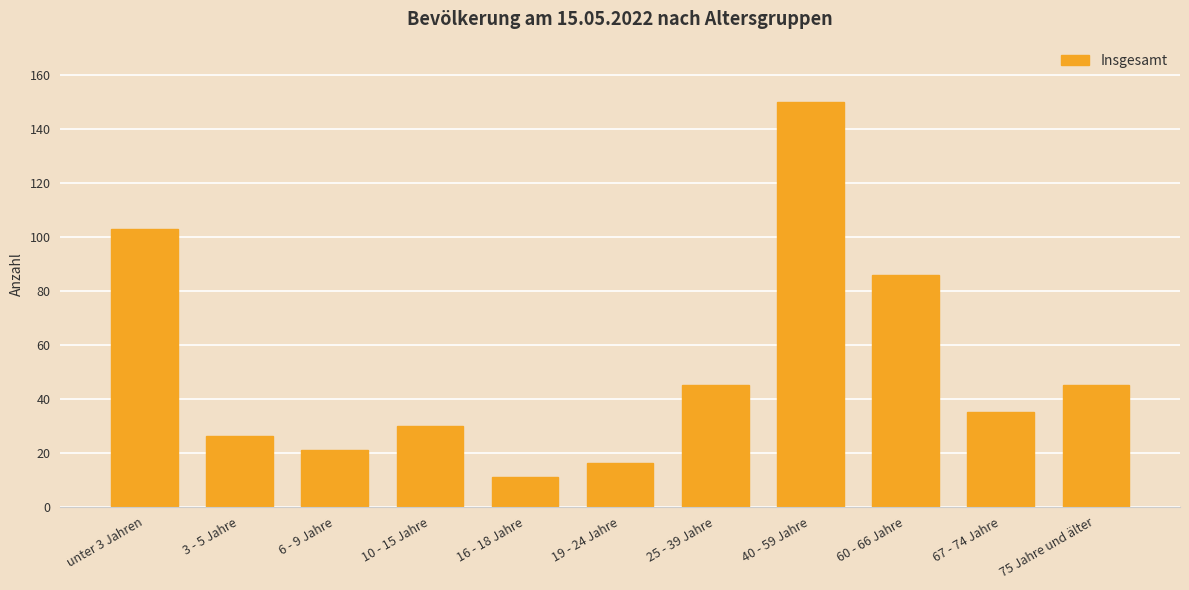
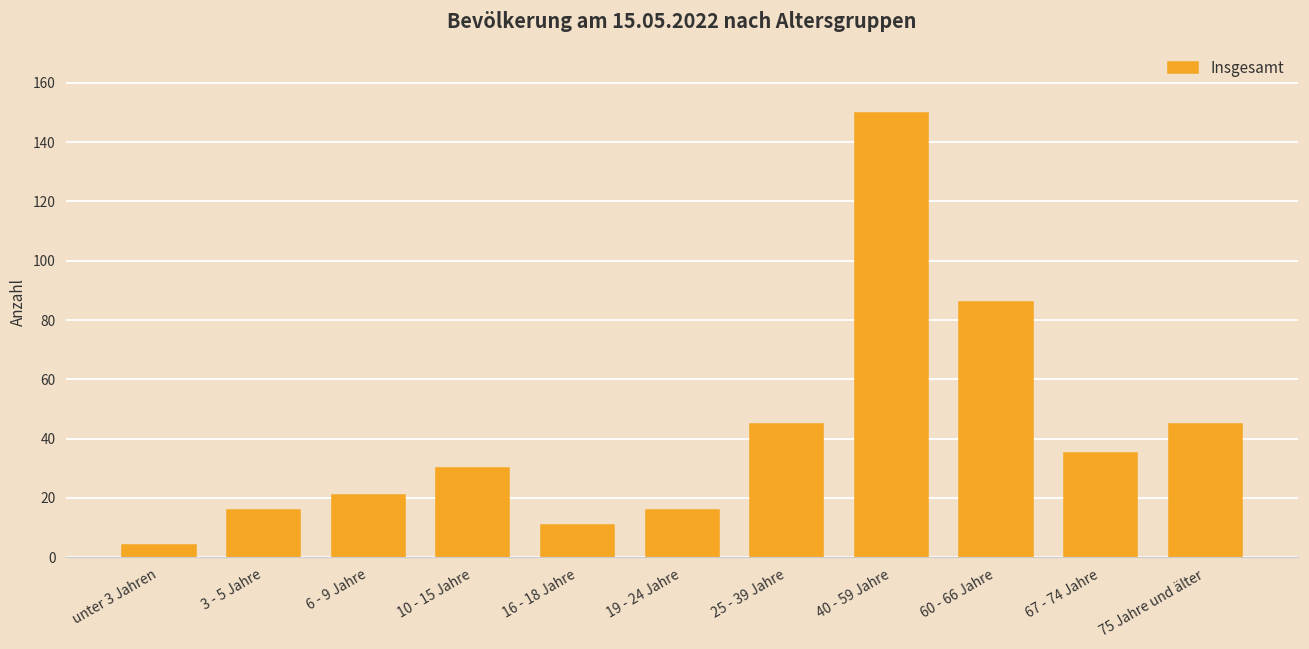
  {
-   "unter 3 Jahren": 103,
-   "3 - 5 Jahre": 26,
+   "unter 3 Jahren": 4,
+   "3 - 5 Jahre": 16,
    "6 - 9 Jahre": 21,
    "10 - 15 Jahre": 30,
    "16 - 18 Jahre": 11,
    "19 - 24 Jahre": 16,
    "25 - 39 Jahre": 45,
    "40 - 59 Jahre": 150,
    "60 - 66 Jahre": 86,
    "67 - 74 Jahre": 35,
    "75 Jahre und älter": 45
  }
